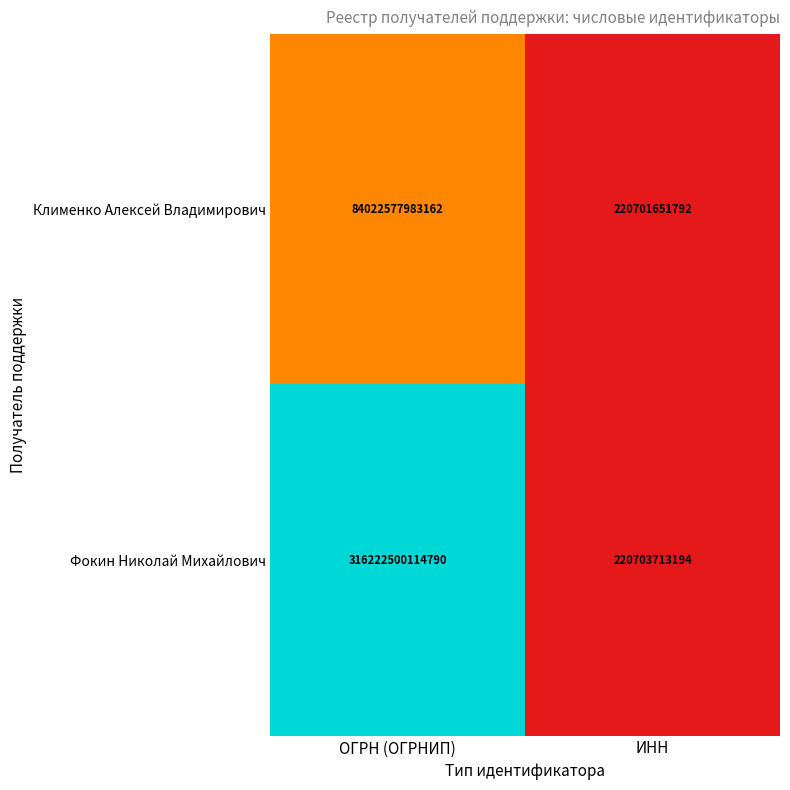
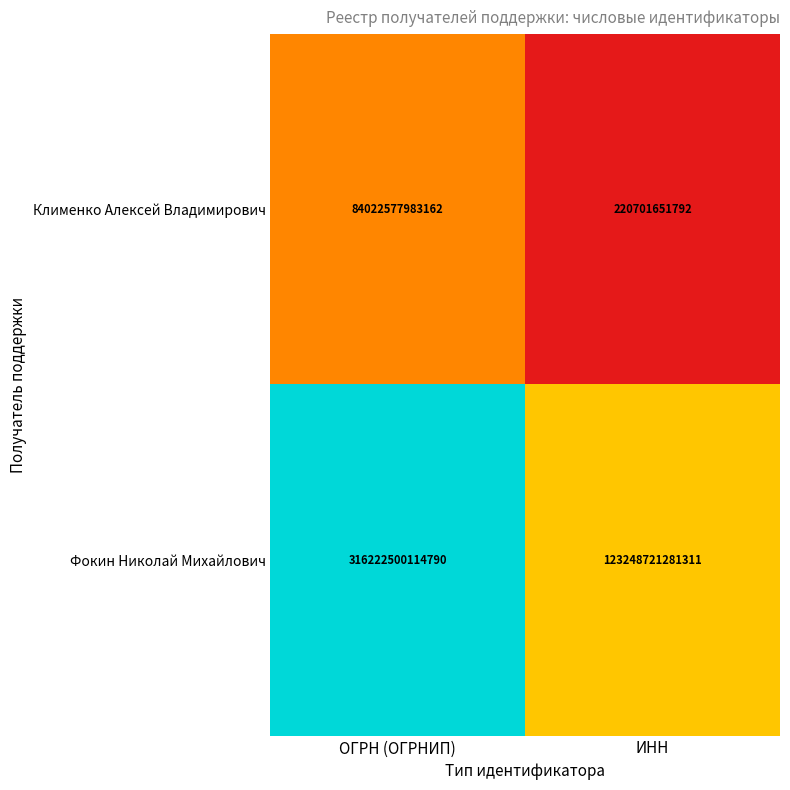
  {
    "Клименко Алексей Владимирович": {
      "ОГРН (ОГРНИП)": 84022577983162,
      "ИНН": 220701651792
    },
    "Фокин Николай Михайлович": {
      "ОГРН (ОГРНИП)": 316222500114790,
-     "ИНН": 220703713194
+     "ИНН": 123248721281311
    }
  }
